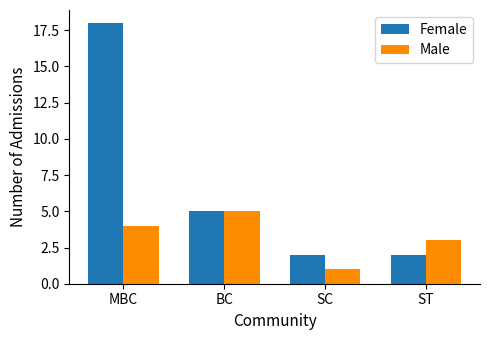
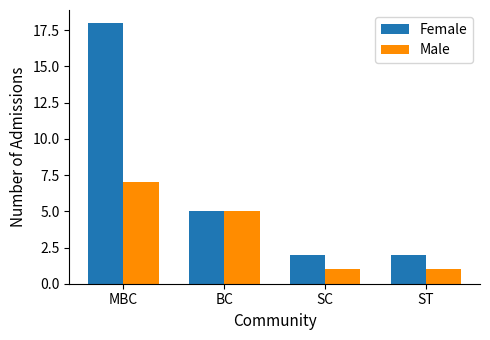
  {
    "Female": {
      "MBC": 18,
      "BC": 5,
      "SC": 2,
      "ST": 2
    },
    "Male": {
-     "MBC": 4,
+     "MBC": 7,
      "BC": 5,
      "SC": 1,
-     "ST": 3
+     "ST": 1
    }
  }
